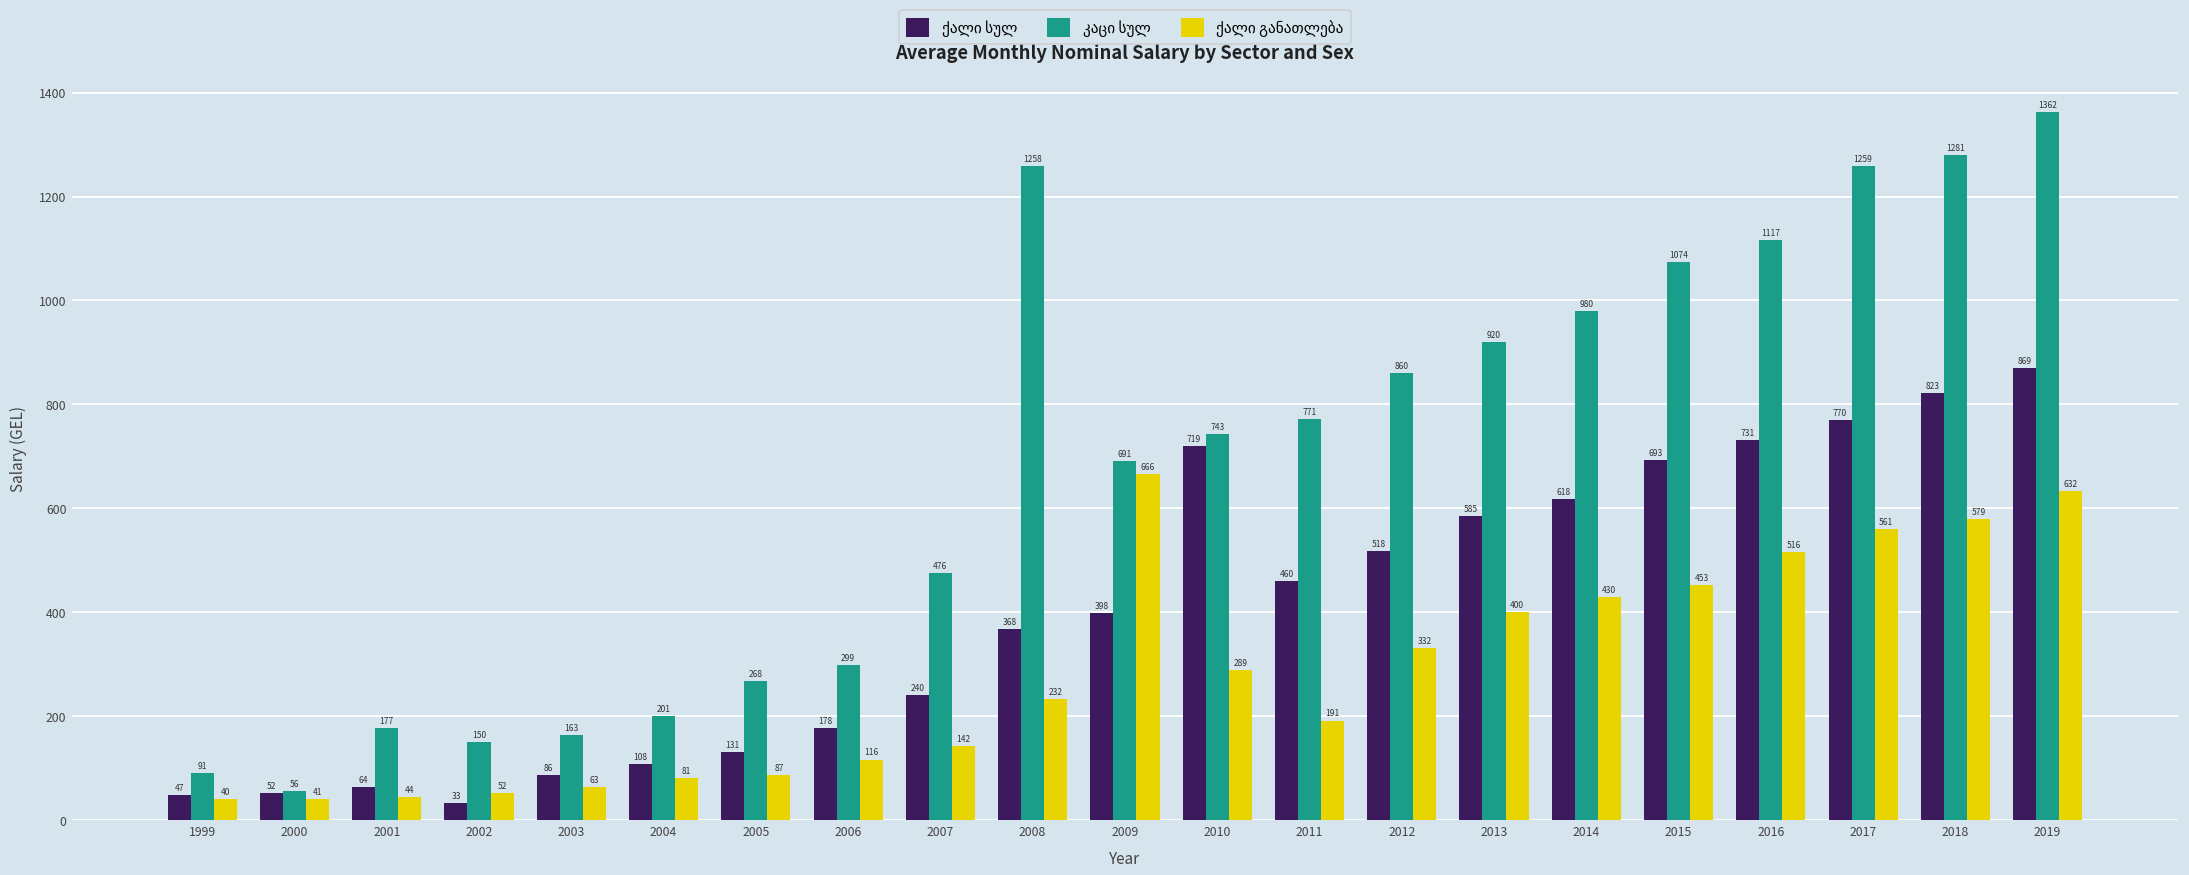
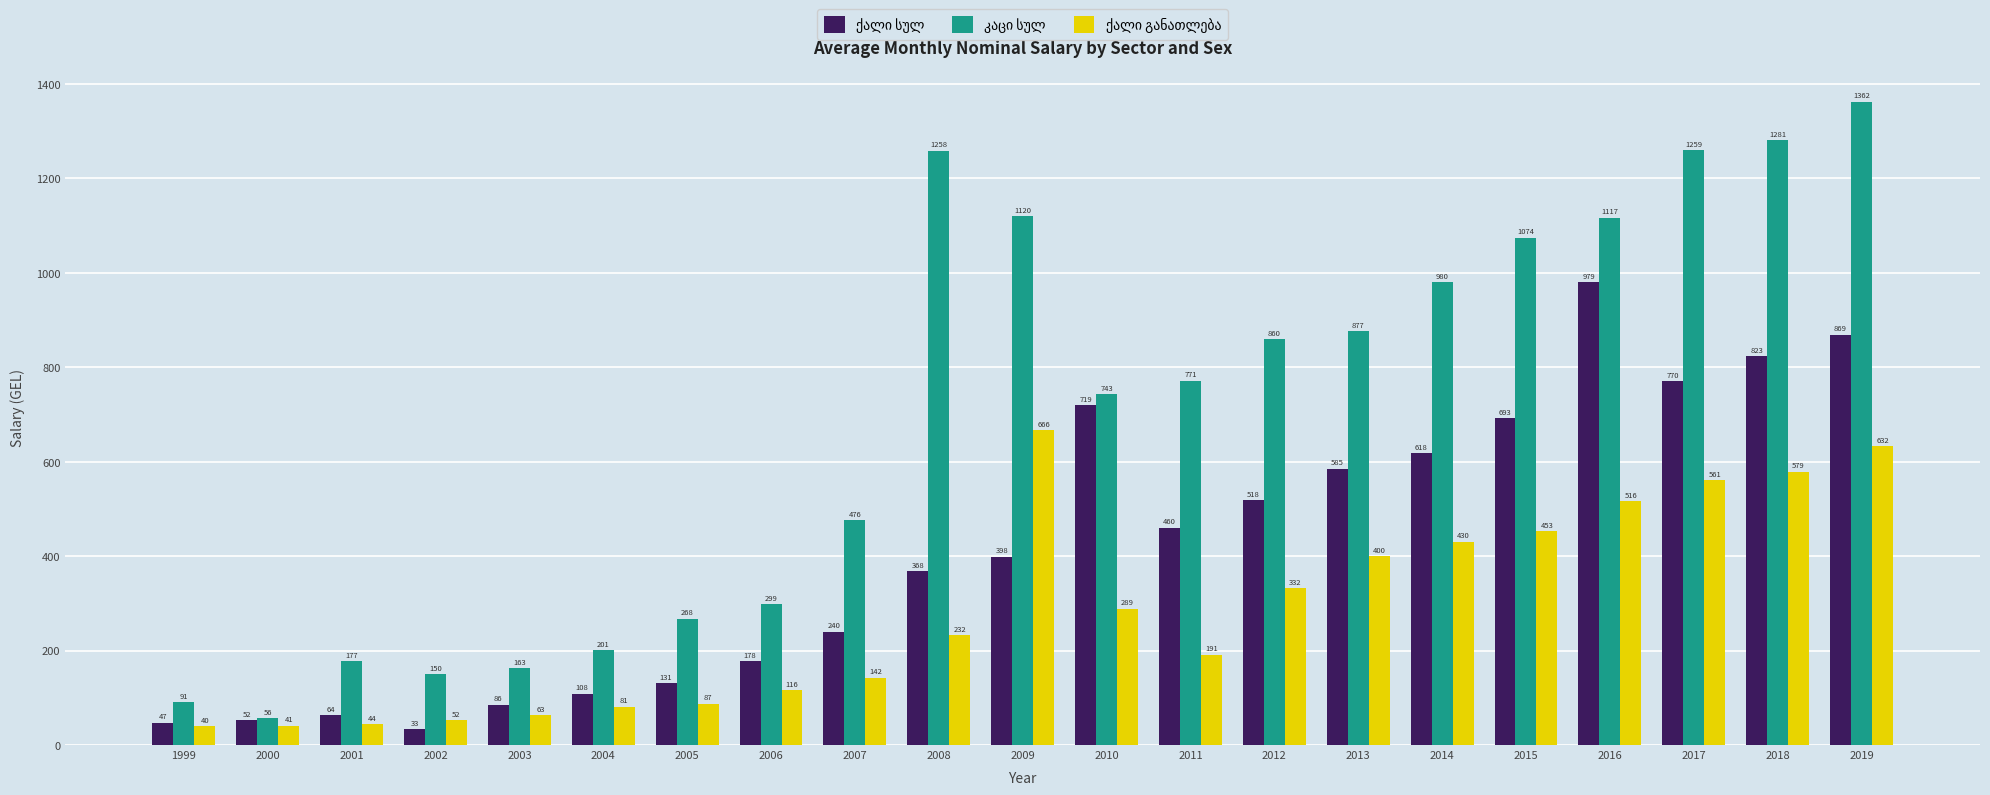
  {
    "ქალი სულ": {
      "1999": 47,
      "2000": 52,
      "2001": 64,
      "2002": 33,
      "2003": 86,
      "2004": 108,
      "2005": 131,
      "2006": 178,
      "2007": 240,
      "2008": 368,
      "2009": 398,
      "2010": 719,
      "2011": 460,
      "2012": 518,
      "2013": 585,
      "2014": 618,
      "2015": 693,
-     "2016": 731,
+     "2016": 979,
      "2017": 770,
      "2018": 823,
      "2019": 869
    },
    "კაცი სულ": {
      "1999": 91,
      "2000": 56,
      "2001": 177,
      "2002": 150,
      "2003": 163,
      "2004": 201,
      "2005": 268,
      "2006": 299,
      "2007": 476,
      "2008": 1258,
-     "2009": 691,
+     "2009": 1120,
      "2010": 743,
      "2011": 771,
      "2012": 860,
-     "2013": 920,
+     "2013": 877,
      "2014": 980,
      "2015": 1074,
      "2016": 1117,
      "2017": 1259,
      "2018": 1281,
      "2019": 1362
    },
    "ქალი განათლება": {
      "1999": 40,
      "2000": 41,
      "2001": 44,
      "2002": 52,
      "2003": 63,
      "2004": 81,
      "2005": 87,
      "2006": 116,
      "2007": 142,
      "2008": 232,
      "2009": 666,
      "2010": 289,
      "2011": 191,
      "2012": 332,
      "2013": 400,
      "2014": 430,
      "2015": 453,
      "2016": 516,
      "2017": 561,
      "2018": 579,
      "2019": 632
    }
  }
